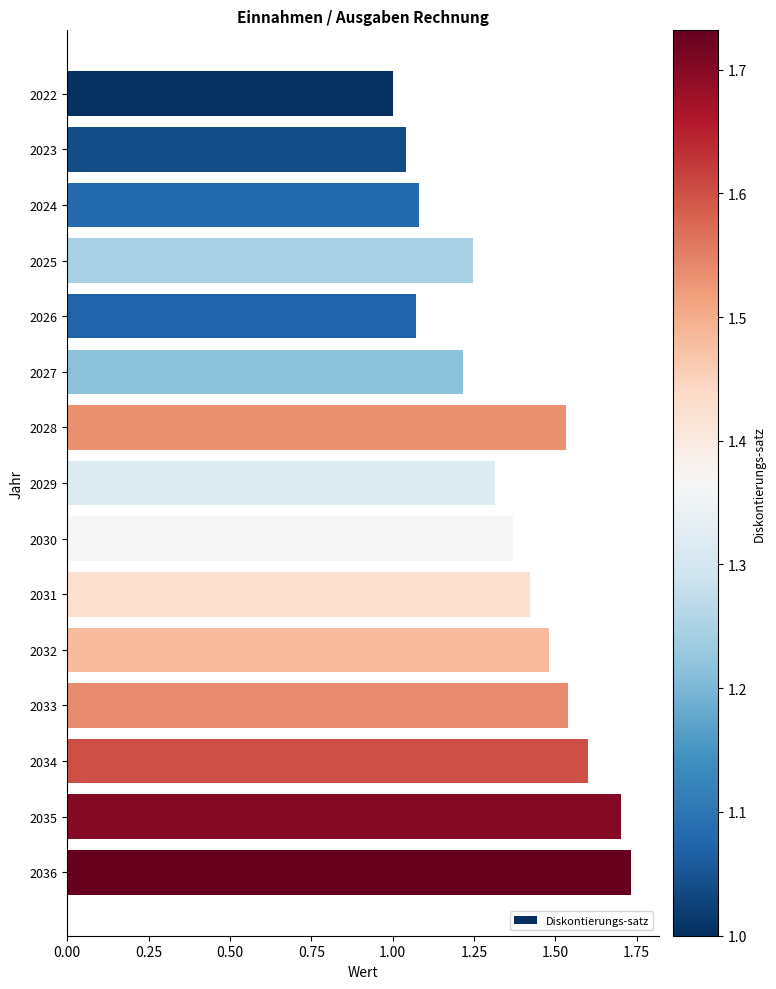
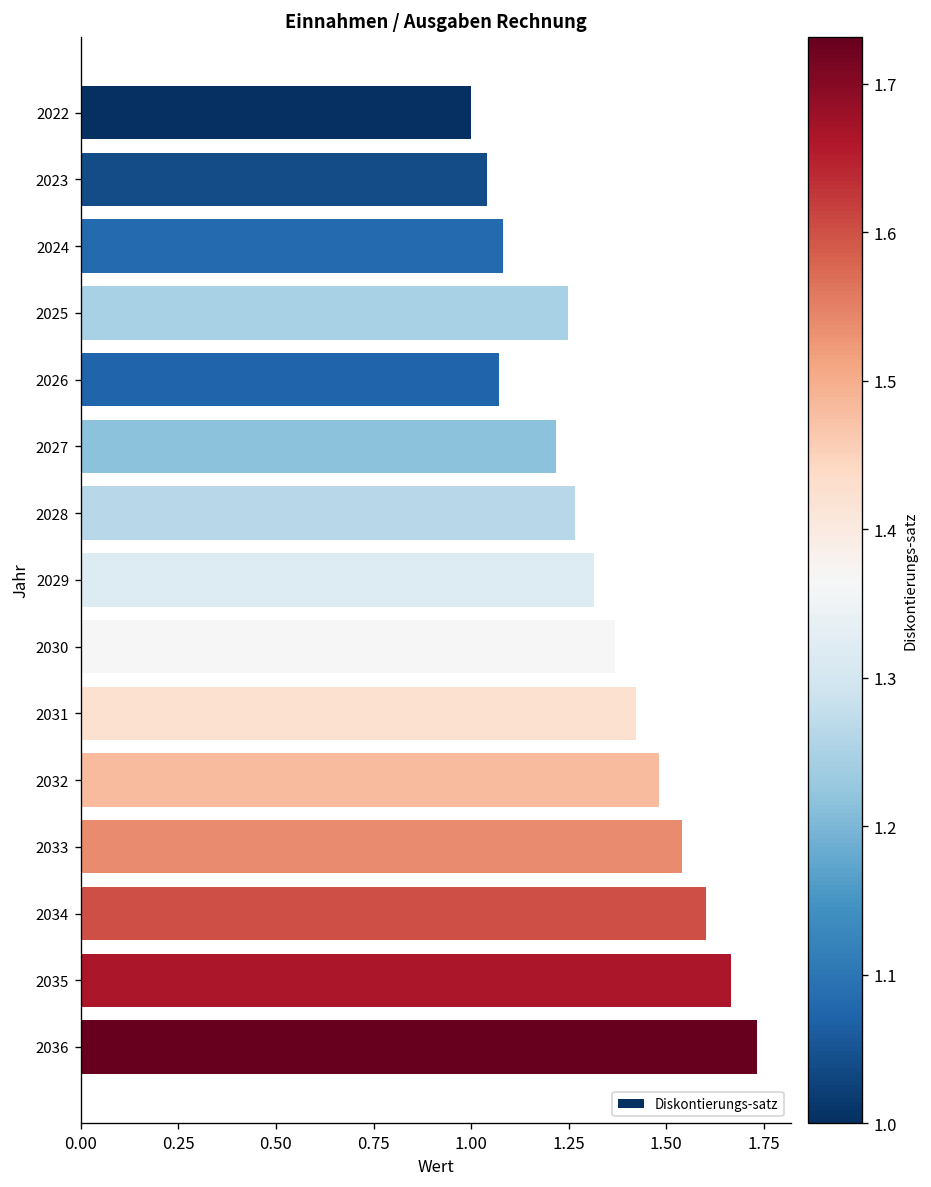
  {
    "2022": 1.00,
    "2023": 1.04,
    "2024": 1.08,
    "2025": 1.25,
    "2026": 1.07,
    "2027": 1.22,
-   "2028": 1.53,
+   "2028": 1.27,
    "2029": 1.32,
    "2030": 1.37,
    "2031": 1.42,
    "2032": 1.48,
    "2033": 1.54,
    "2034": 1.60,
-   "2035": 1.70,
+   "2035": 1.67,
    "2036": 1.73
  }
